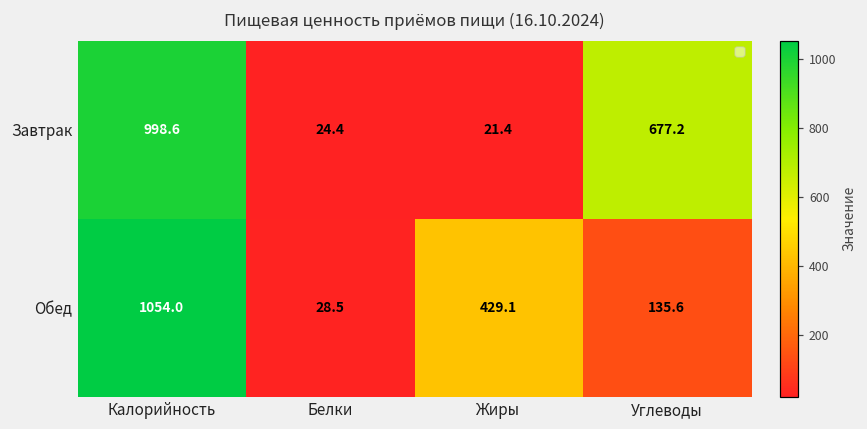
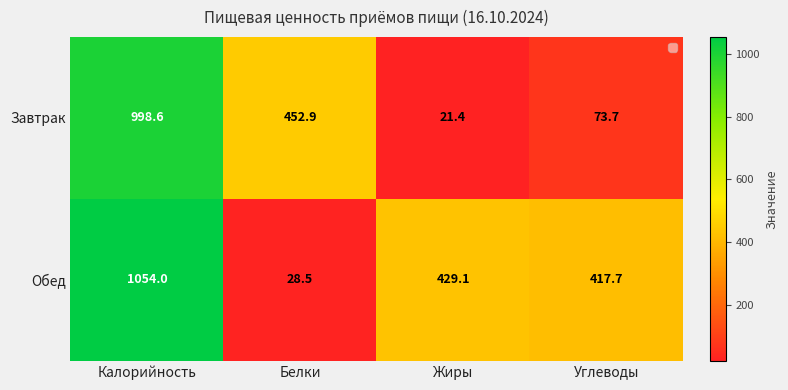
  {
    "Завтрак": {
      "Калорийность": 998.6,
-     "Белки": 24.4,
+     "Белки": 452.9,
      "Жиры": 21.4,
-     "Углеводы": 677.2
+     "Углеводы": 73.7
    },
    "Обед": {
      "Калорийность": 1054.0,
      "Белки": 28.5,
      "Жиры": 429.1,
-     "Углеводы": 135.6
+     "Углеводы": 417.7
    }
  }
